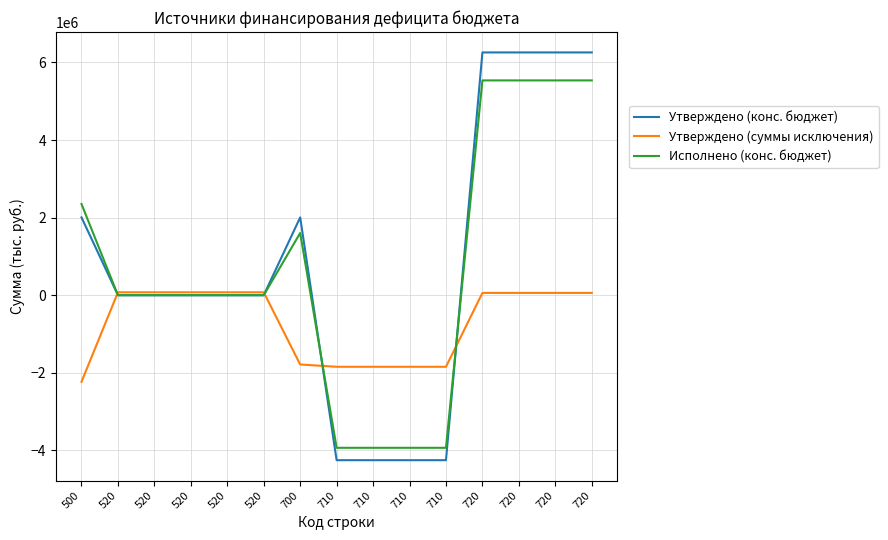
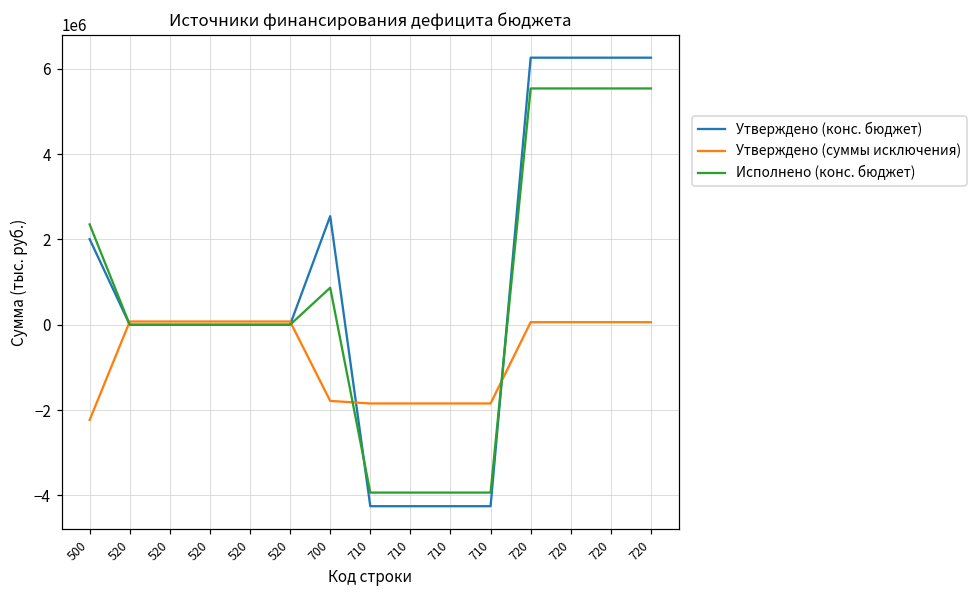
  {
    "Утверждено (конс. бюджет)": {
      "500": 2000000,
-     "700": 2000000
+     "700": 2500000
    },
    "Утверждено (суммы исключения)": {
      "500": -2200000,
      "700": -1800000
    },
    "Исполнено (конс. бюджет)": {
      "500": 2400000,
-     "700": 1600000
+     "700": 900000
    }
  }
